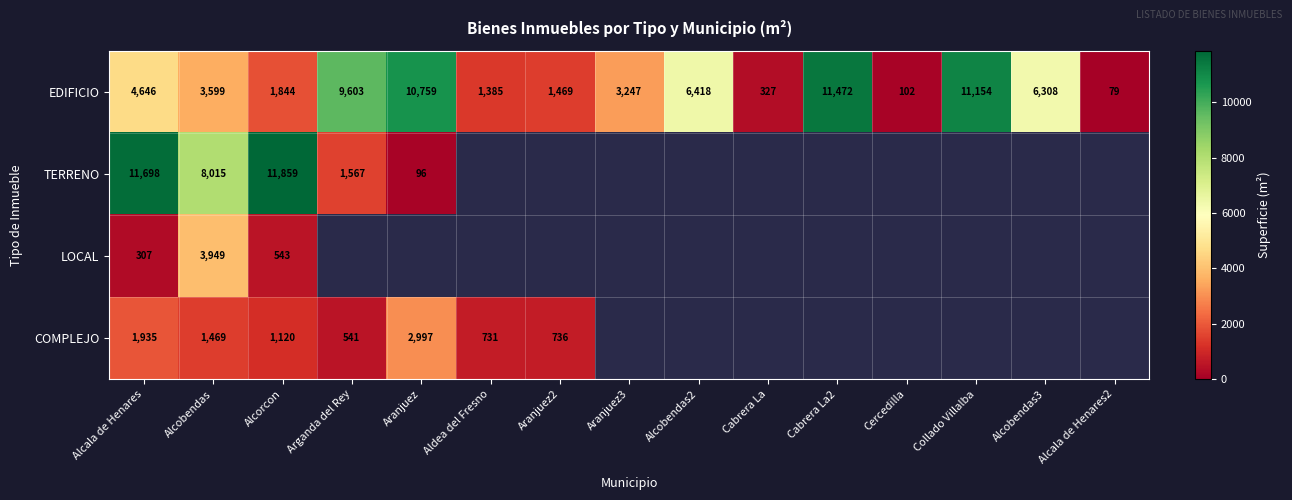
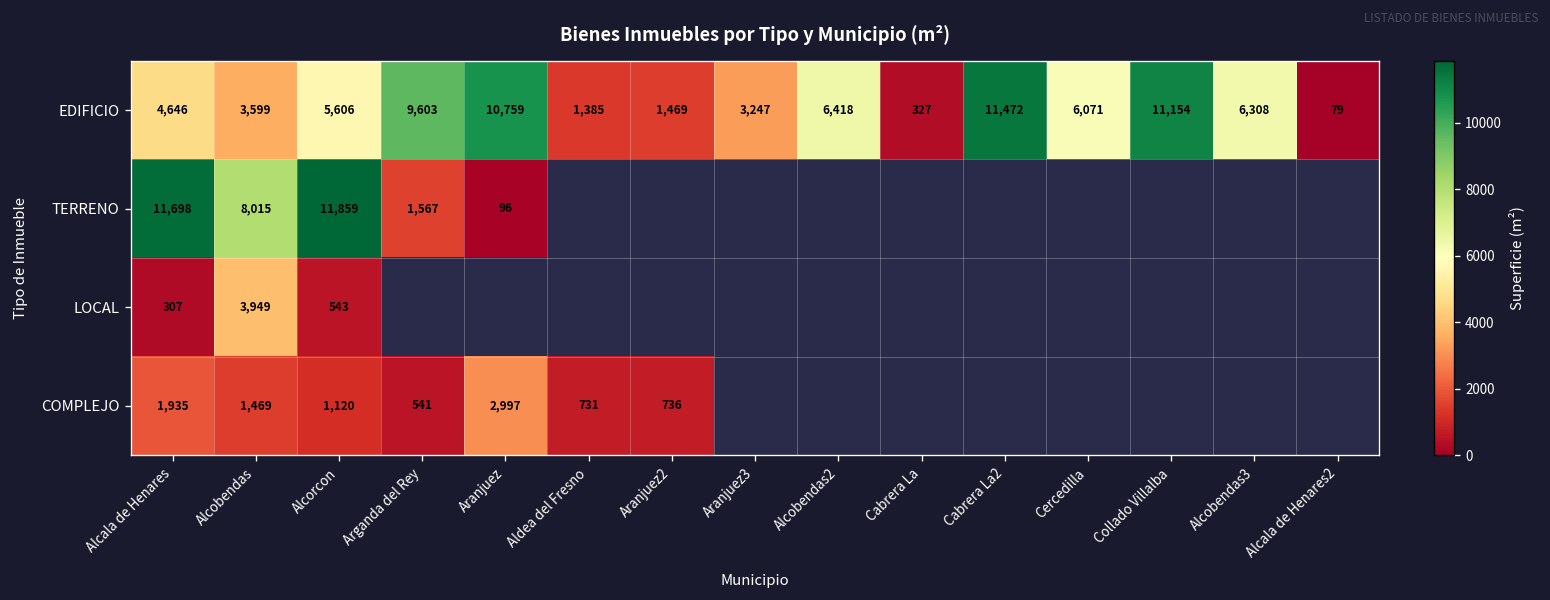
  {
    "EDIFICIO": {
      "Alcala de Henares": "4,646",
      "Alcobendas": "3,599",
-     "Alcorcon": "1,844",
+     "Alcorcon": "5,606",
      "Arganda del Rey": "9,603",
      "Aranjuez": "10,759",
      "Aldea del Fresno": "1,385",
      "Aranjuez2": "1,469",
      "Aranjuez3": "3,247",
      "Alcobendas2": "6,418",
      "Cabrera La": "327",
      "Cabrera La2": "11,472",
-     "Cercedilla": "102",
+     "Cercedilla": "6,071",
      "Collado Villalba": "11,154",
      "Alcobendas3": "6,308",
      "Alcala de Henares2": "79"
    },
    "TERRENO": {
      "Alcala de Henares": "11,698",
      "Alcobendas": "8,015",
      "Alcorcon": "11,859",
      "Arganda del Rey": "1,567",
      "Aranjuez": "96"
    },
    "LOCAL": {
      "Alcala de Henares": "307",
      "Alcobendas": "3,949",
      "Alcorcon": "543"
    },
    "COMPLEJO": {
      "Alcala de Henares": "1,935",
      "Alcobendas": "1,469",
      "Alcorcon": "1,120",
      "Arganda del Rey": "541",
      "Aranjuez": "2,997",
      "Aldea del Fresno": "731",
      "Aranjuez2": "736"
    }
  }
